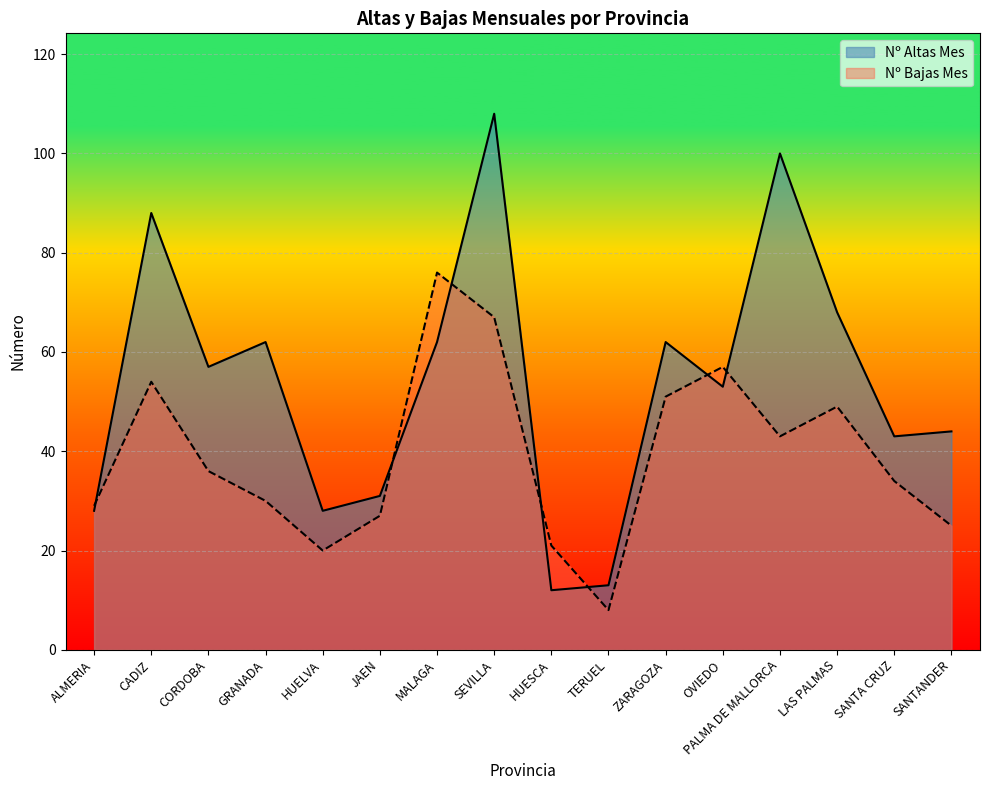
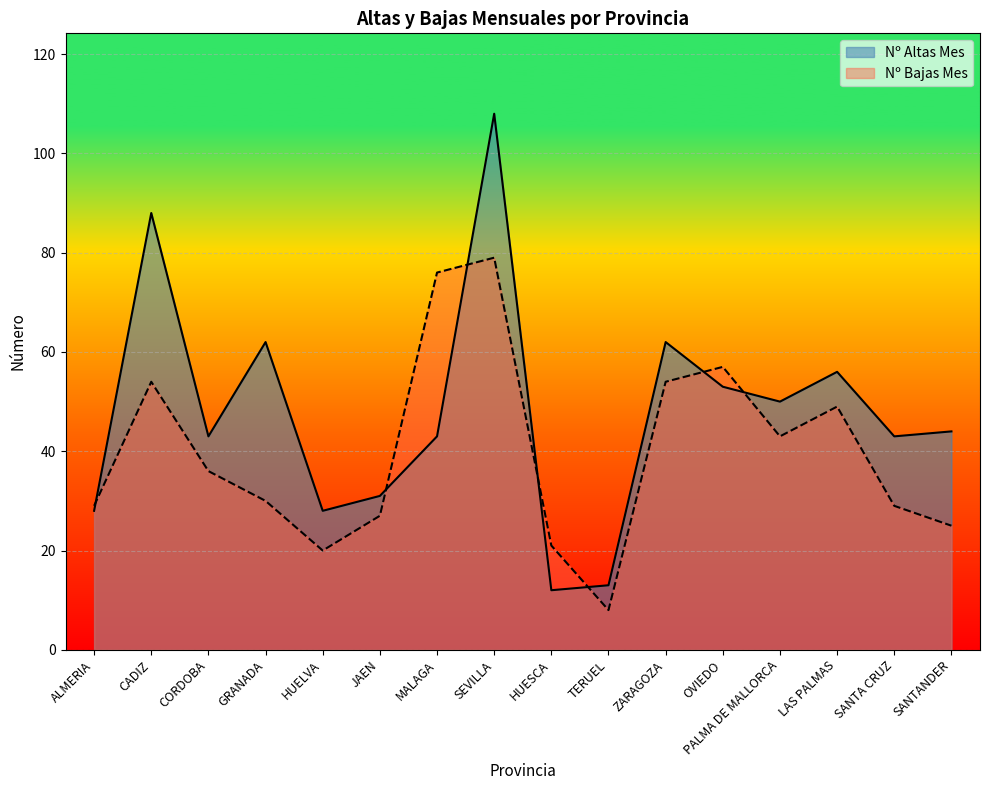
  {
    "Nº Altas Mes": {
      "ALMERIA": 28,
      "CADIZ": 88,
-     "CORDOBA": 57,
+     "CORDOBA": 43,
      "GRANADA": 62,
      "HUELVA": 28,
      "JAEN": 31,
-     "MALAGA": 62,
+     "MALAGA": 43,
      "SEVILLA": 108,
      "HUESCA": 12,
      "TERUEL": 13,
      "ZARAGOZA": 62,
      "OVIEDO": 53,
-     "PALMA DE MALLORCA": 100,
-     "LAS PALMAS": 68,
+     "PALMA DE MALLORCA": 50,
+     "LAS PALMAS": 56,
      "SANTA CRUZ": 43,
      "SANTANDER": 44
    },
    "Nº Bajas Mes": {
      "ALMERIA": 29,
      "CADIZ": 54,
      "CORDOBA": 36,
      "GRANADA": 30,
      "HUELVA": 20,
      "JAEN": 27,
      "MALAGA": 76,
-     "SEVILLA": 67,
+     "SEVILLA": 79,
      "HUESCA": 21,
      "TERUEL": 8,
-     "ZARAGOZA": 51,
+     "ZARAGOZA": 54,
      "OVIEDO": 57,
      "PALMA DE MALLORCA": 43,
      "LAS PALMAS": 49,
-     "SANTA CRUZ": 34,
+     "SANTA CRUZ": 29,
      "SANTANDER": 25
    }
  }
